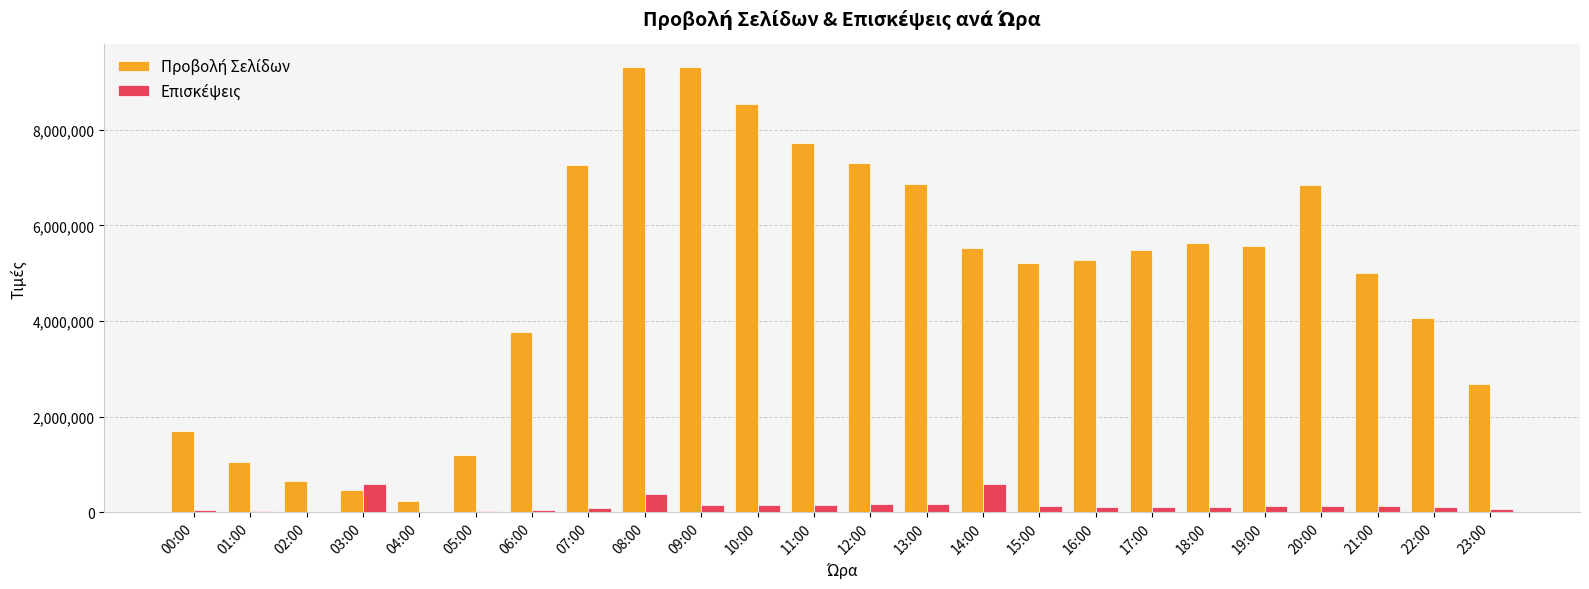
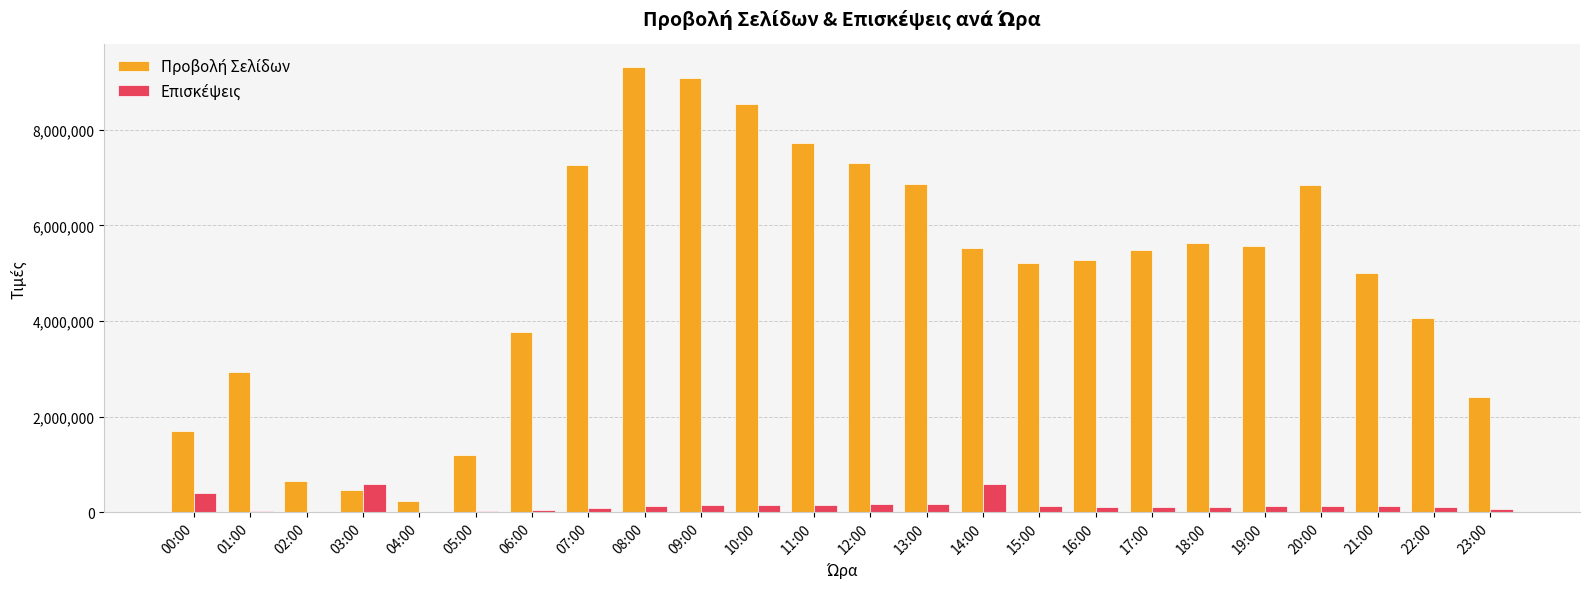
  {
    "Προβολή Σελίδων": {
      "00:00": "1,700,000",
-     "01:00": "1,000,000",
+     "01:00": "2,900,000",
      "02:00": "600,000",
      "03:00": "500,000",
      "04:00": "200,000",
      "05:00": "1,200,000",
      "06:00": "3,800,000",
      "07:00": "7,300,000",
      "08:00": "9,300,000",
-     "09:00": "9,300,000",
+     "09:00": "9,100,000",
      "10:00": "8,500,000",
      "11:00": "7,700,000",
      "12:00": "7,300,000",
      "13:00": "6,900,000",
      "14:00": "5,500,000",
      "15:00": "5,200,000",
      "16:00": "5,300,000",
      "17:00": "5,500,000",
      "18:00": "5,600,000",
      "19:00": "5,600,000",
      "20:00": "6,800,000",
      "21:00": "5,000,000",
      "22:00": "4,100,000",
-     "23:00": "2,700,000"
+     "23:00": "2,400,000"
    },
    "Επισκέψεις": {
-     "00:00": "0",
+     "00:00": "400,000",
      "03:00": "600,000",
      "07:00": "100,000",
-     "08:00": "400,000",
+     "08:00": "100,000",
      "09:00": "200,000",
      "10:00": "200,000",
      "11:00": "200,000",
      "12:00": "200,000",
      "13:00": "200,000",
      "14:00": "600,000",
      "15:00": "100,000",
      "16:00": "100,000",
      "17:00": "100,000",
      "18:00": "100,000",
      "19:00": "100,000",
      "20:00": "100,000",
      "21:00": "100,000",
      "22:00": "100,000",
      "23:00": "100,000"
    }
  }
